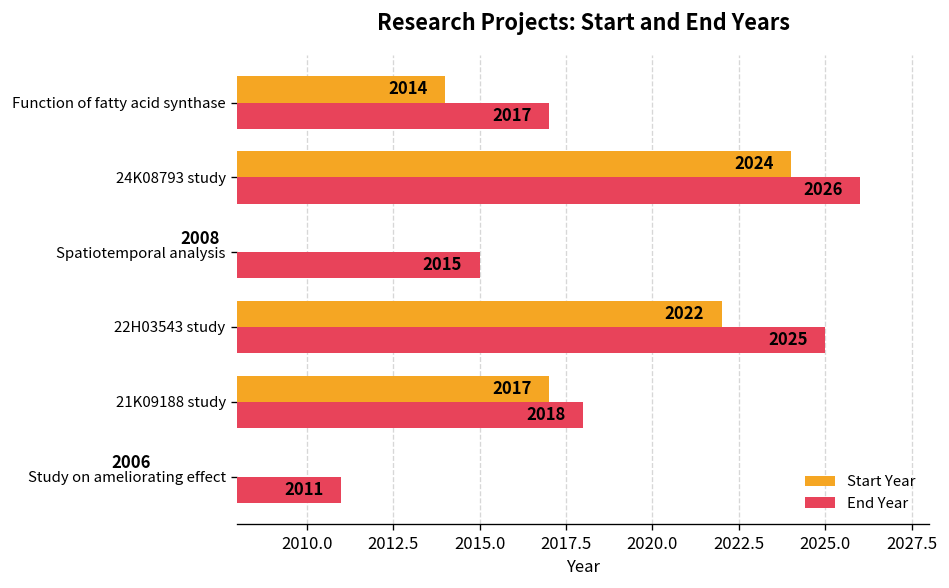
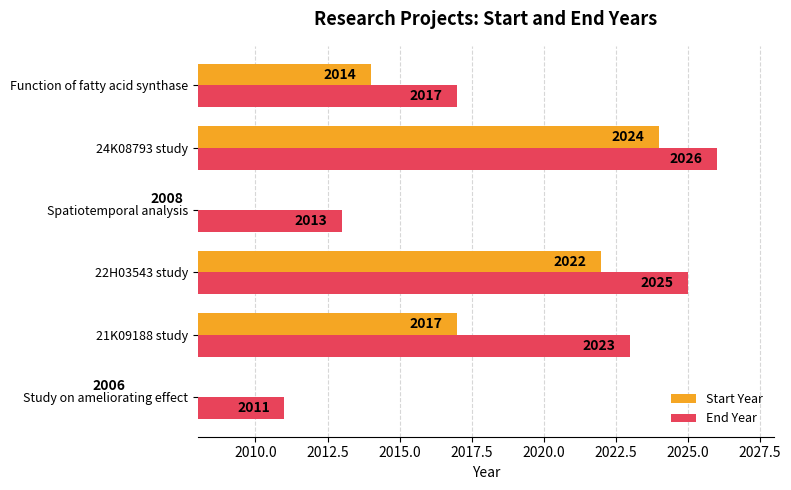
  {
    "Start Year": {
      "Function of fatty acid synthase": 2014,
      "24K08793 study": 2024,
      "Spatiotemporal analysis": 2008,
      "22H03543 study": 2022,
      "21K09188 study": 2017
    },
    "End Year": {
      "Function of fatty acid synthase": 2017,
      "24K08793 study": 2026,
-     "Spatiotemporal analysis": 2015,
+     "Spatiotemporal analysis": 2013,
      "22H03543 study": 2025,
-     "21K09188 study": 2018,
+     "21K09188 study": 2023,
      "Study on ameliorating effect": 2011
    }
  }
